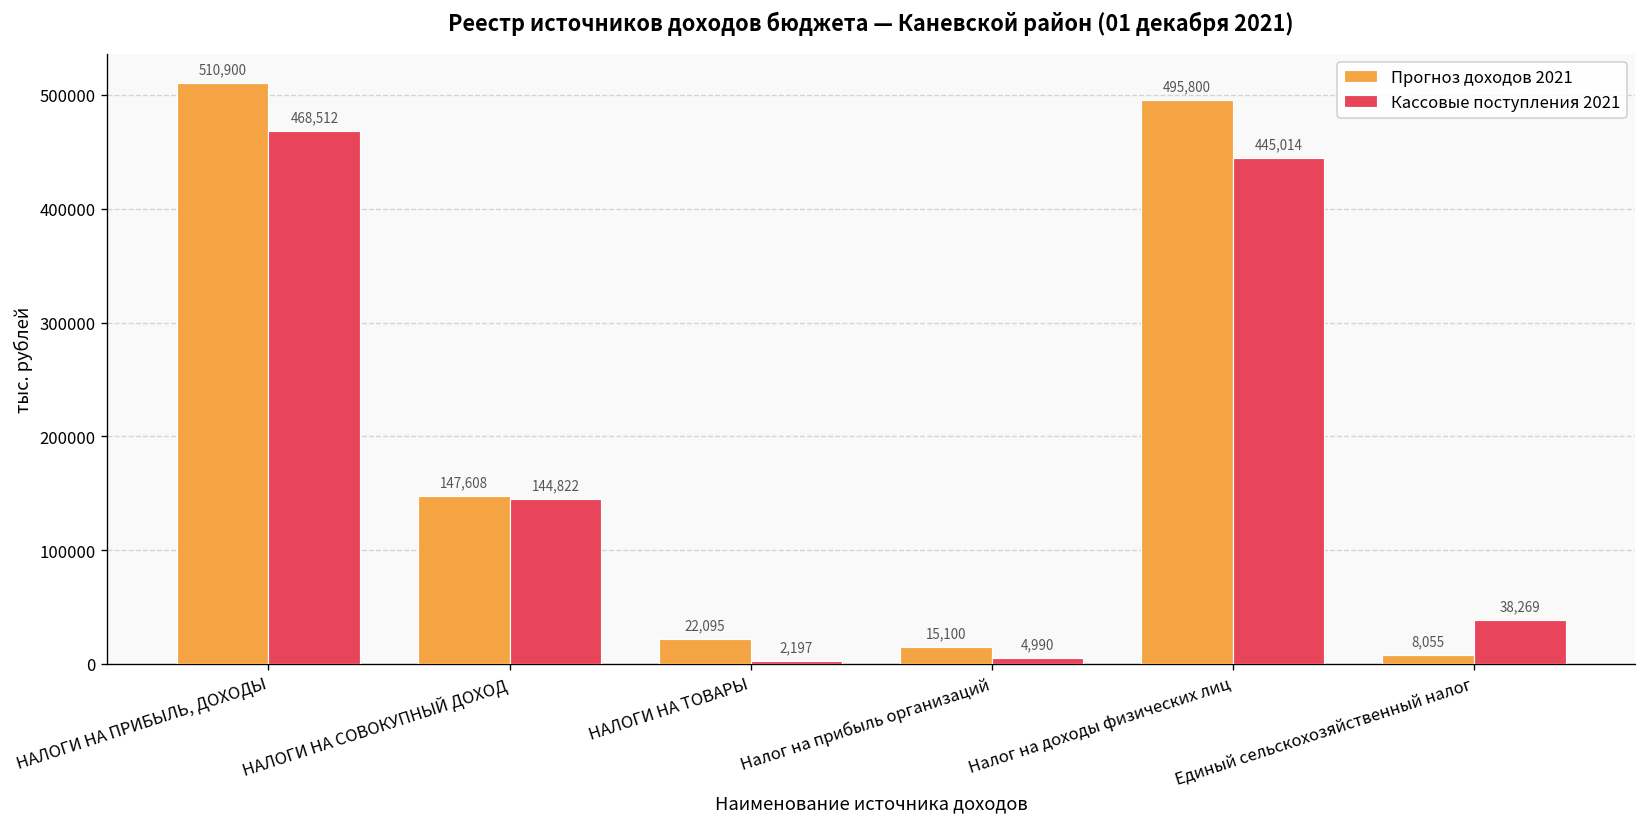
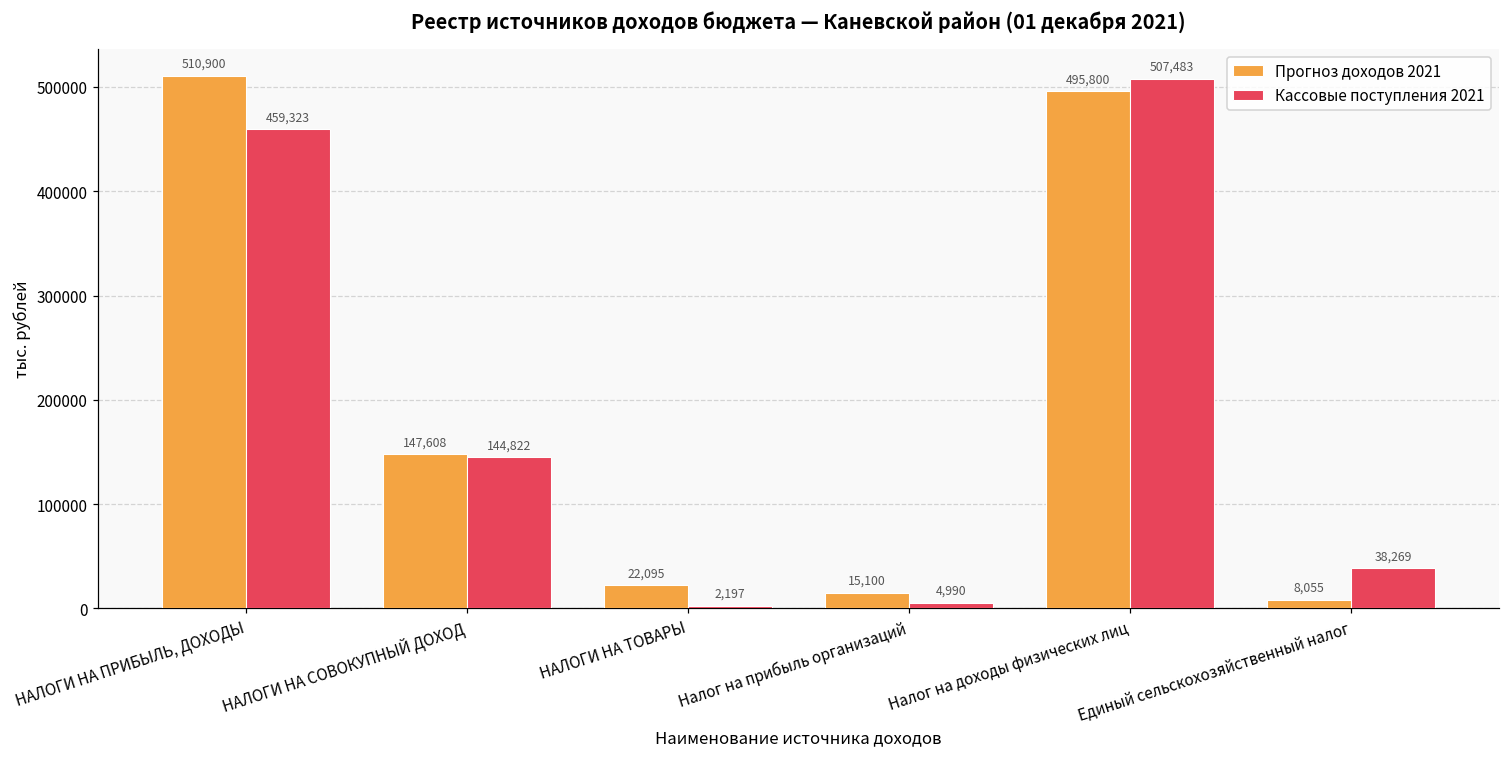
  {
    "Прогноз доходов 2021": {
      "НАЛОГИ НА ПРИБЫЛЬ, ДОХОДЫ": "510,900",
      "НАЛОГИ НА СОВОКУПНЫЙ ДОХОД": "147,608",
      "НАЛОГИ НА ТОВАРЫ": "22,095",
      "Налог на прибыль организаций": "15,100",
      "Налог на доходы физических лиц": "495,800",
      "Единый сельскохозяйственный налог": "8,055"
    },
    "Кассовые поступления 2021": {
-     "НАЛОГИ НА ПРИБЫЛЬ, ДОХОДЫ": "468,512",
+     "НАЛОГИ НА ПРИБЫЛЬ, ДОХОДЫ": "459,323",
      "НАЛОГИ НА СОВОКУПНЫЙ ДОХОД": "144,822",
      "НАЛОГИ НА ТОВАРЫ": "2,197",
      "Налог на прибыль организаций": "4,990",
-     "Налог на доходы физических лиц": "445,014",
+     "Налог на доходы физических лиц": "507,483",
      "Единый сельскохозяйственный налог": "38,269"
    }
  }
